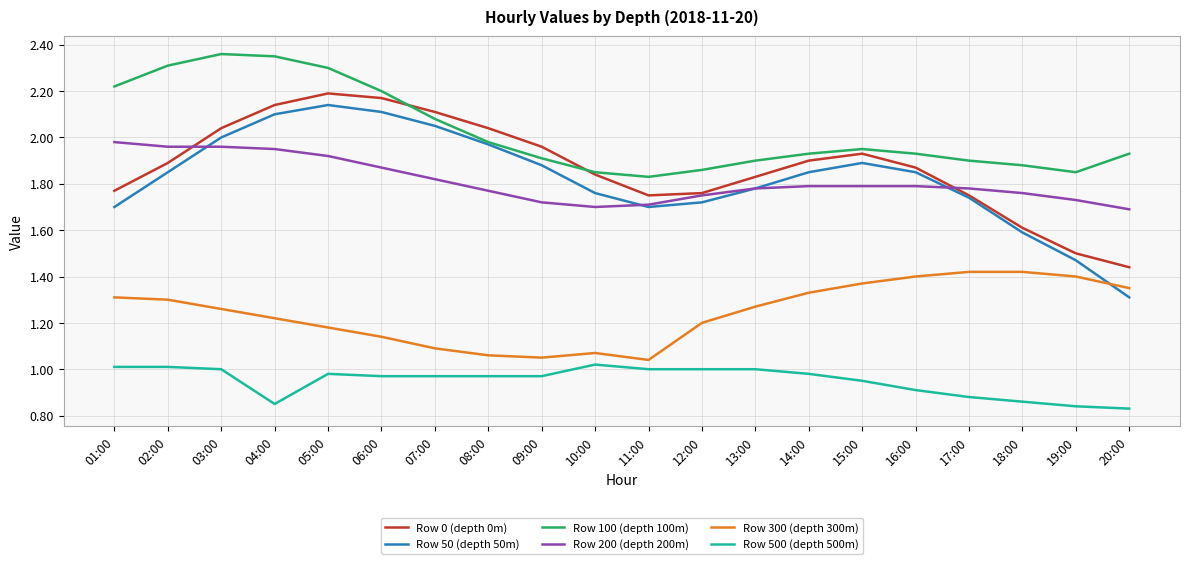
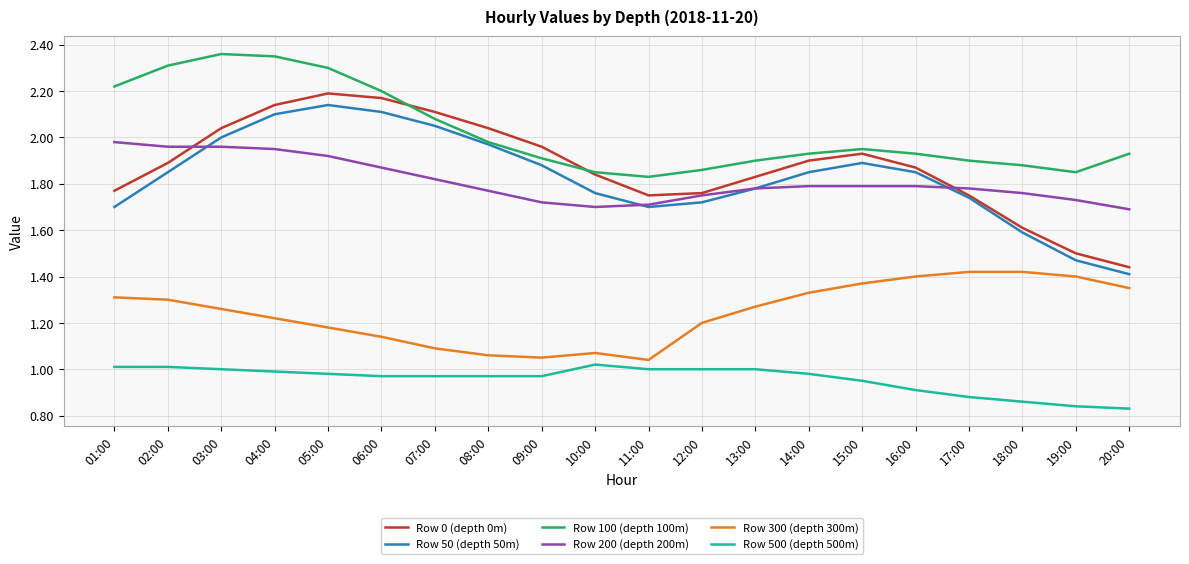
  {
    "Row 0 (depth 0m)": {
      "01:00": 1.77,
      "02:00": 1.89,
      "03:00": 2.04,
      "04:00": 2.14,
      "05:00": 2.19,
      "06:00": 2.17,
      "07:00": 2.11,
      "08:00": 2.04,
      "09:00": 1.96,
      "11:00": 1.75,
      "13:00": 1.83,
      "14:00": 1.90,
      "15:00": 1.93,
      "16:00": 1.87,
      "18:00": 1.61,
      "19:00": 1.50,
      "20:00": 1.44
    },
    "Row 50 (depth 50m)": {
      "01:00": 1.70,
      "02:00": 1.85,
      "03:00": 2.00,
      "04:00": 2.10,
      "05:00": 2.14,
      "06:00": 2.11,
      "07:00": 2.05,
      "09:00": 1.88,
      "10:00": 1.76,
      "12:00": 1.72,
      "14:00": 1.85,
      "15:00": 1.89,
      "16:00": 1.85,
      "18:00": 1.59,
      "19:00": 1.47,
-     "20:00": 1.31
+     "20:00": 1.41
    },
    "Row 100 (depth 100m)": {
      "01:00": 2.22,
      "02:00": 2.31,
      "03:00": 2.36,
      "04:00": 2.35,
      "05:00": 2.30,
      "06:00": 2.20,
      "07:00": 2.08,
      "09:00": 1.91,
      "11:00": 1.83,
      "12:00": 1.86,
      "13:00": 1.90,
      "14:00": 1.93,
      "15:00": 1.95,
      "16:00": 1.93,
      "17:00": 1.90,
      "18:00": 1.88,
      "19:00": 1.85,
      "20:00": 1.93
    },
    "Row 200 (depth 200m)": {
      "01:00": 1.98,
      "02:00": 1.96,
      "03:00": 1.96,
      "04:00": 1.95,
      "05:00": 1.92,
      "06:00": 1.87,
      "07:00": 1.82,
      "08:00": 1.77,
      "09:00": 1.72,
      "10:00": 1.70,
      "14:00": 1.79,
      "15:00": 1.79,
      "16:00": 1.79,
      "17:00": 1.78,
      "18:00": 1.76,
      "19:00": 1.73,
      "20:00": 1.69
    },
    "Row 300 (depth 300m)": {
      "01:00": 1.31,
      "02:00": 1.30,
      "03:00": 1.26,
      "04:00": 1.22,
      "05:00": 1.18,
      "06:00": 1.14,
      "07:00": 1.09,
      "08:00": 1.06,
      "09:00": 1.05,
      "10:00": 1.07,
      "11:00": 1.04,
      "12:00": 1.20,
      "13:00": 1.27,
      "14:00": 1.33,
      "15:00": 1.37,
      "16:00": 1.40,
      "17:00": 1.42,
      "18:00": 1.42,
      "19:00": 1.40,
      "20:00": 1.35
    },
    "Row 500 (depth 500m)": {
      "01:00": 1.01,
      "02:00": 1.01,
      "03:00": 1.00,
-     "04:00": 0.85,
+     "04:00": 0.99,
      "05:00": 0.98,
      "06:00": 0.97,
      "07:00": 0.97,
      "08:00": 0.97,
      "09:00": 0.97,
      "10:00": 1.02,
      "11:00": 1.00,
      "12:00": 1.00,
      "13:00": 1.00,
      "14:00": 0.98,
      "15:00": 0.95,
      "16:00": 0.91,
      "17:00": 0.88,
      "18:00": 0.86,
      "19:00": 0.84,
      "20:00": 0.83
    }
  }
